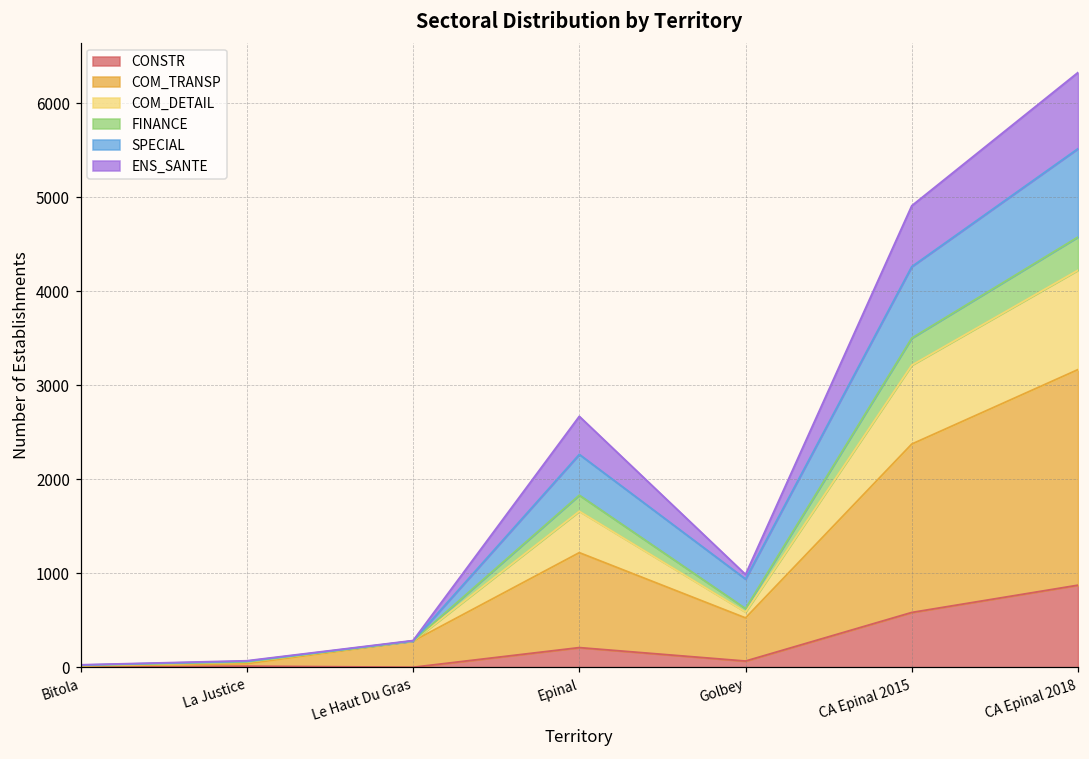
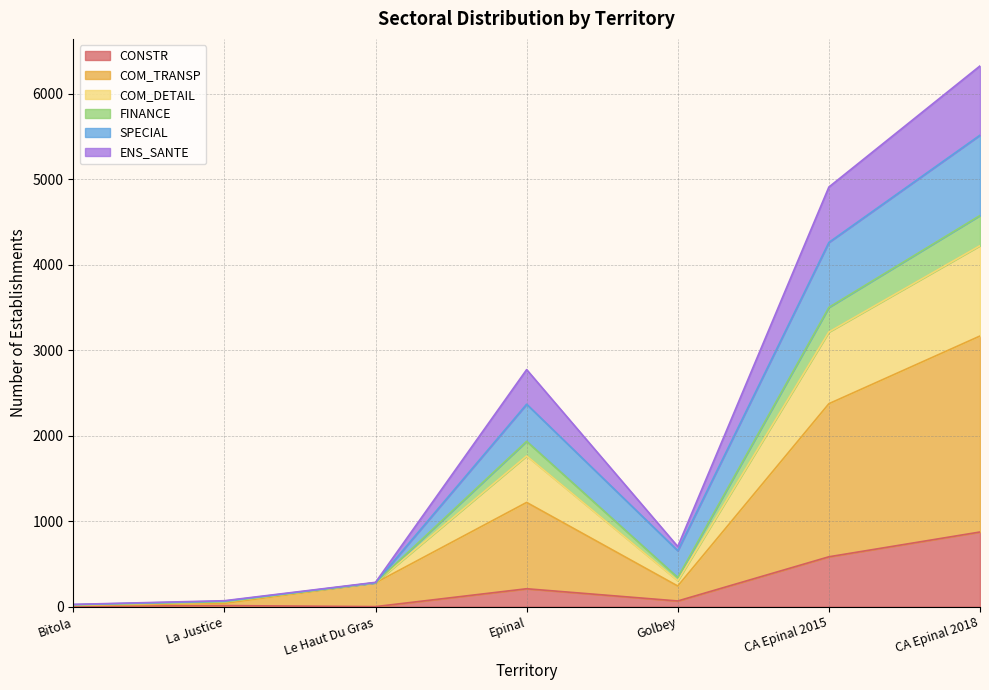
  {
    "CONSTR": {
      "Le Haut Du Gras": 0,
      "Epinal": 200,
      "Golbey": 100,
      "CA Epinal 2015": 600,
      "CA Epinal 2018": 900
    },
    "COM_TRANSP": {
      "Epinal": 1000,
-     "Golbey": 500,
+     "Golbey": 200,
      "CA Epinal 2015": 1800,
      "CA Epinal 2018": 2300
    },
    "COM_DETAIL": {
-     "Epinal": 400,
+     "Epinal": 500,
      "Golbey": 100,
      "CA Epinal 2015": 800,
      "CA Epinal 2018": 1100
    },
    "FINANCE": {
      "Epinal": 200,
      "Golbey": 0,
      "CA Epinal 2015": 300,
      "CA Epinal 2018": 400
    },
    "SPECIAL": {
      "Epinal": 400,
      "Golbey": 300,
      "CA Epinal 2015": 800,
      "CA Epinal 2018": 900
    },
    "ENS_SANTE": {
      "Epinal": 400,
      "Golbey": 0,
      "CA Epinal 2015": 600,
      "CA Epinal 2018": 800
    }
  }
